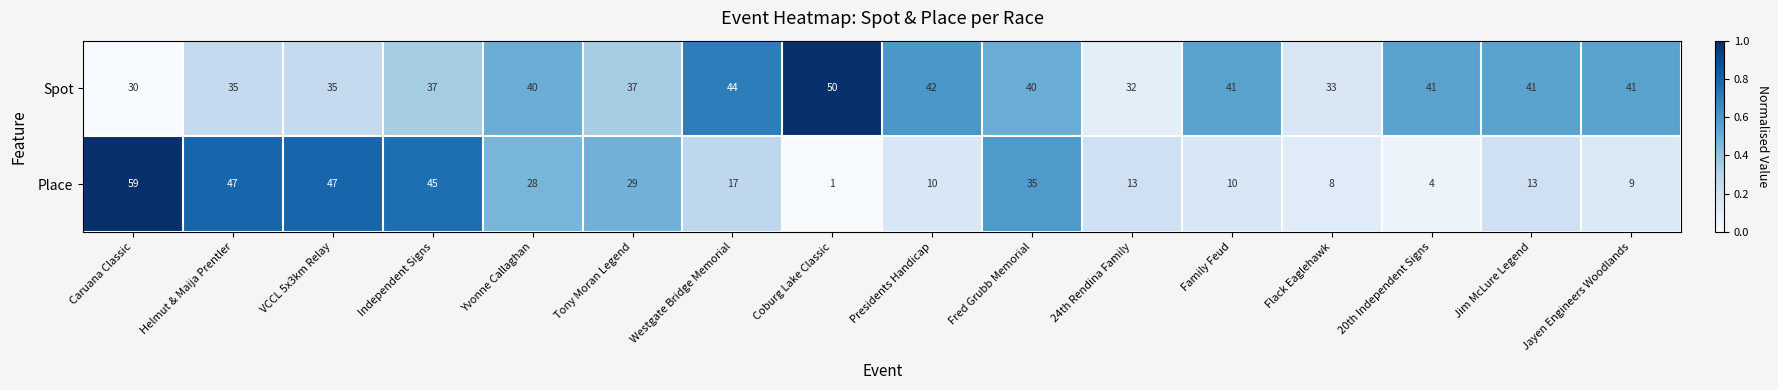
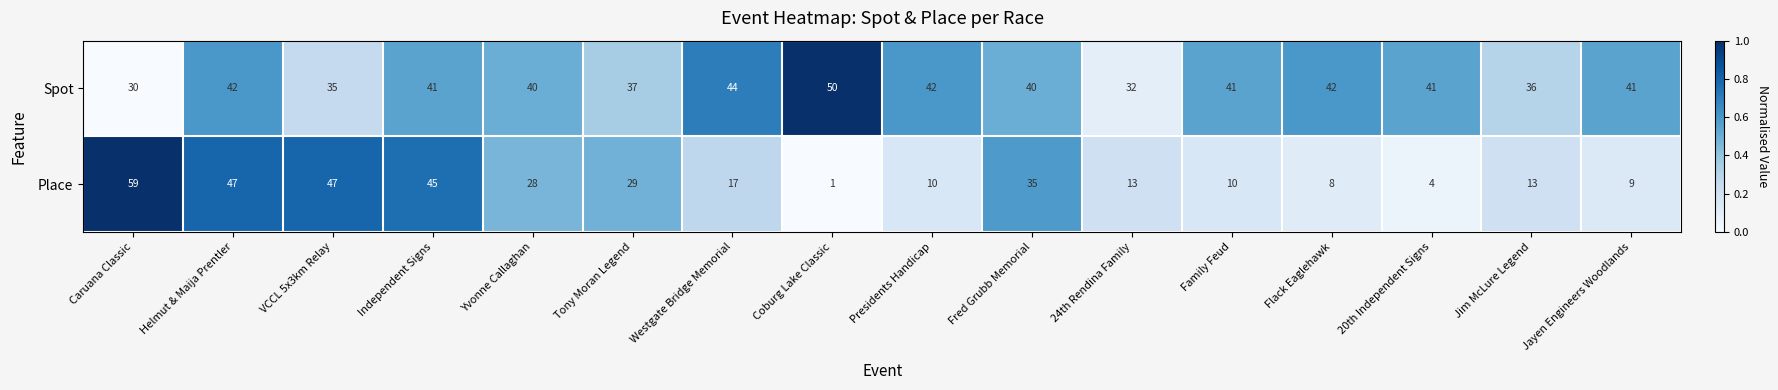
  {
    "Spot": {
      "Caruana Classic": 30,
-     "Helmut & Maija Prentler": 35,
+     "Helmut & Maija Prentler": 42,
      "VCCL 5x3km Relay": 35,
-     "Independent Signs": 37,
+     "Independent Signs": 41,
      "Yvonne Callaghan": 40,
      "Tony Moran Legend": 37,
      "Westgate Bridge Memorial": 44,
      "Coburg Lake Classic": 50,
      "Presidents Handicap": 42,
      "Fred Grubb Memorial": 40,
      "24th Rendina Family": 32,
      "Family Feud": 41,
-     "Flack Eaglehawk": 33,
+     "Flack Eaglehawk": 42,
      "20th Independent Signs": 41,
-     "Jim McLure Legend": 41,
+     "Jim McLure Legend": 36,
      "Jayen Engineers Woodlands": 41
    },
    "Place": {
      "Caruana Classic": 59,
      "Helmut & Maija Prentler": 47,
      "VCCL 5x3km Relay": 47,
      "Independent Signs": 45,
      "Yvonne Callaghan": 28,
      "Tony Moran Legend": 29,
      "Westgate Bridge Memorial": 17,
      "Coburg Lake Classic": 1,
      "Presidents Handicap": 10,
      "Fred Grubb Memorial": 35,
      "24th Rendina Family": 13,
      "Family Feud": 10,
      "Flack Eaglehawk": 8,
      "20th Independent Signs": 4,
      "Jim McLure Legend": 13,
      "Jayen Engineers Woodlands": 9
    }
  }
